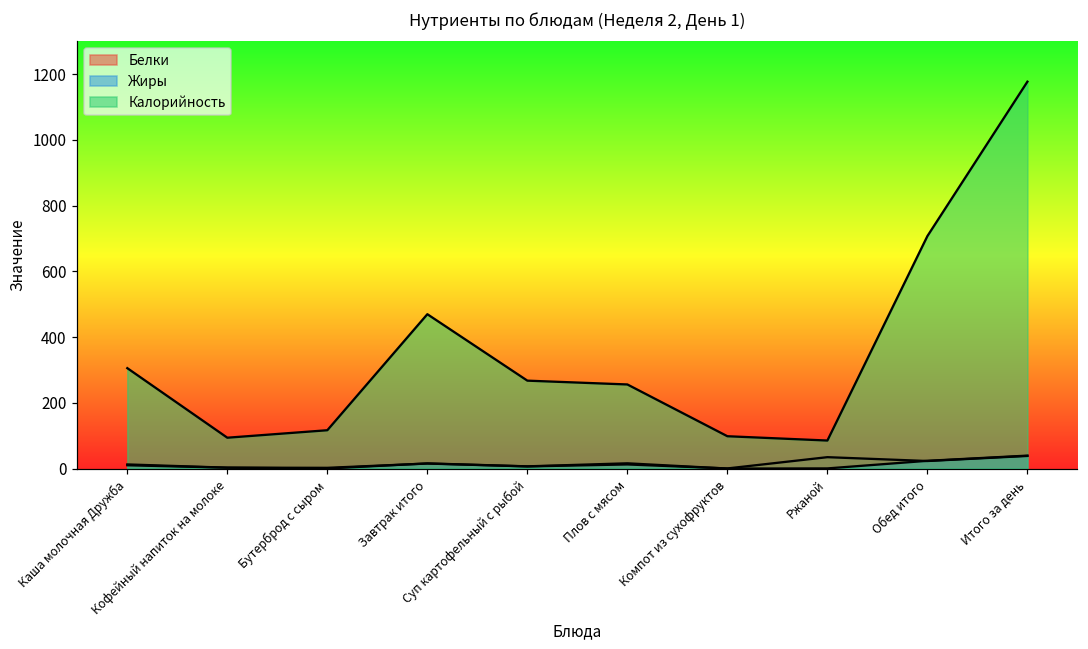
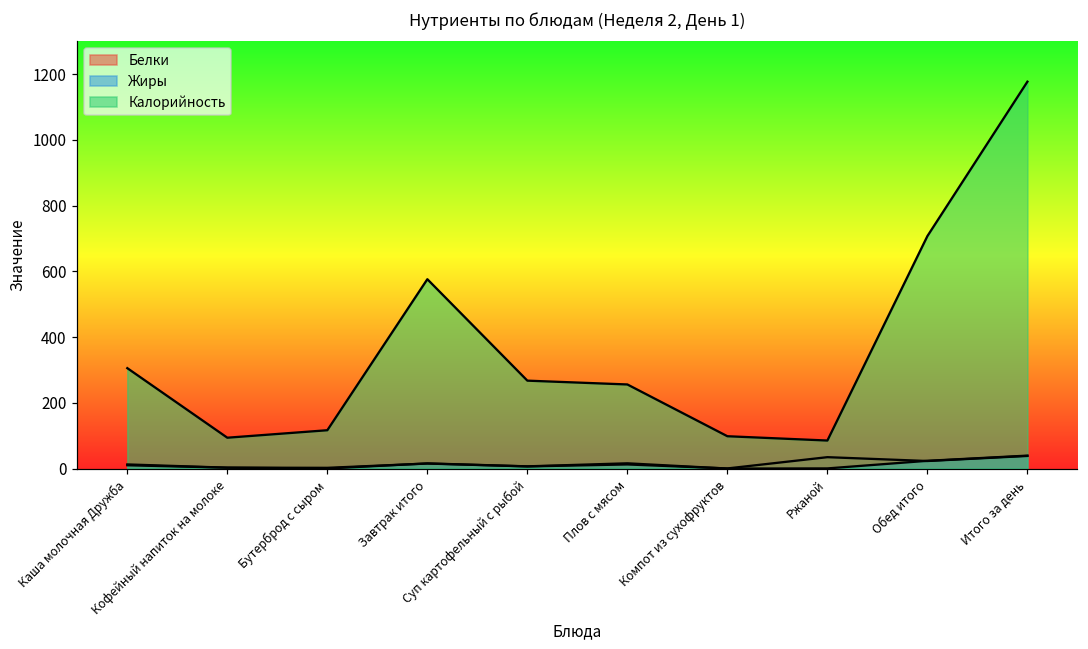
  {
    "Белки": {
      "Ржаной": 30
    },
    "Жиры": {
      "Ржаной": 0
    },
    "Калорийность": {
      "Каша молочная Дружба": 310,
      "Кофейный напиток на молоке": 90,
      "Бутерброд с сыром": 120,
-     "Завтрак итого": 470,
+     "Завтрак итого": 580,
      "Суп картофельный с рыбой": 270,
      "Плов с мясом": 260,
      "Компот из сухофруктов": 100,
      "Ржаной": 90,
      "Обед итого": 710,
      "Итого за день": 1180
    }
  }
